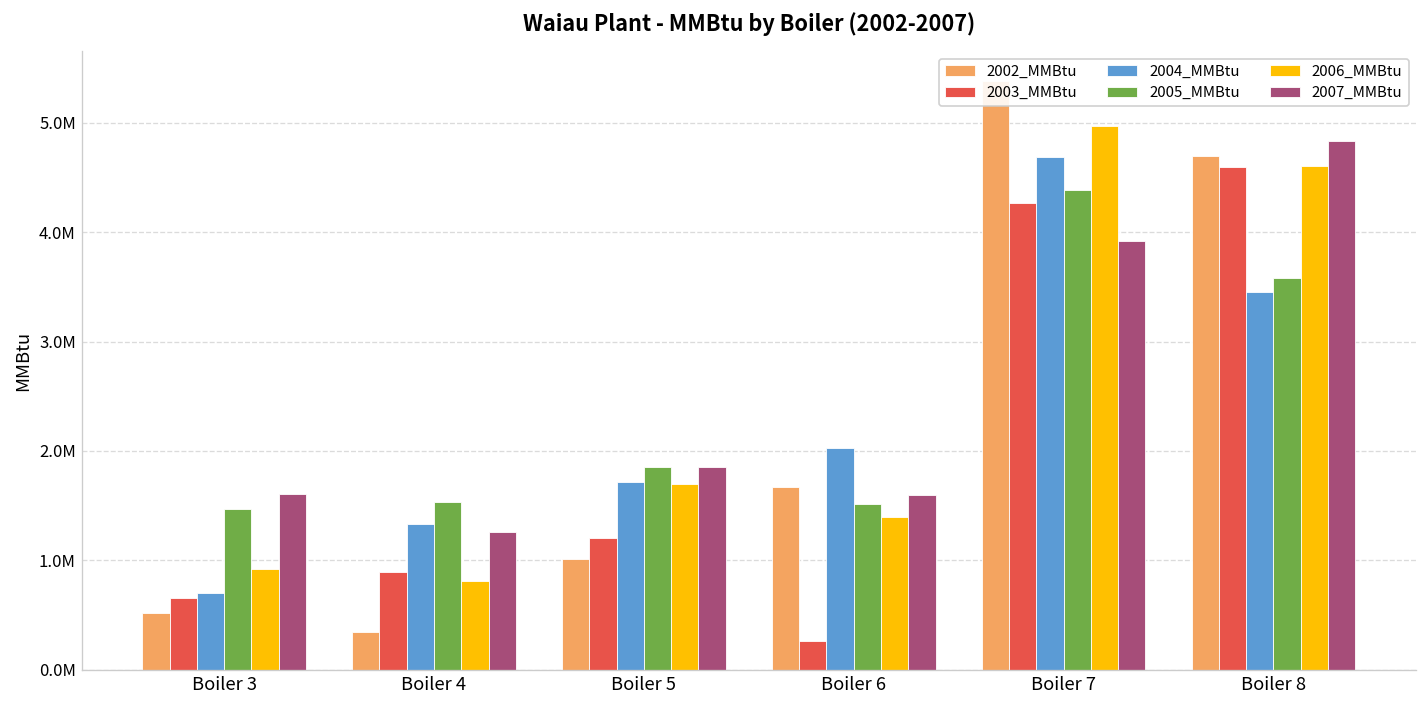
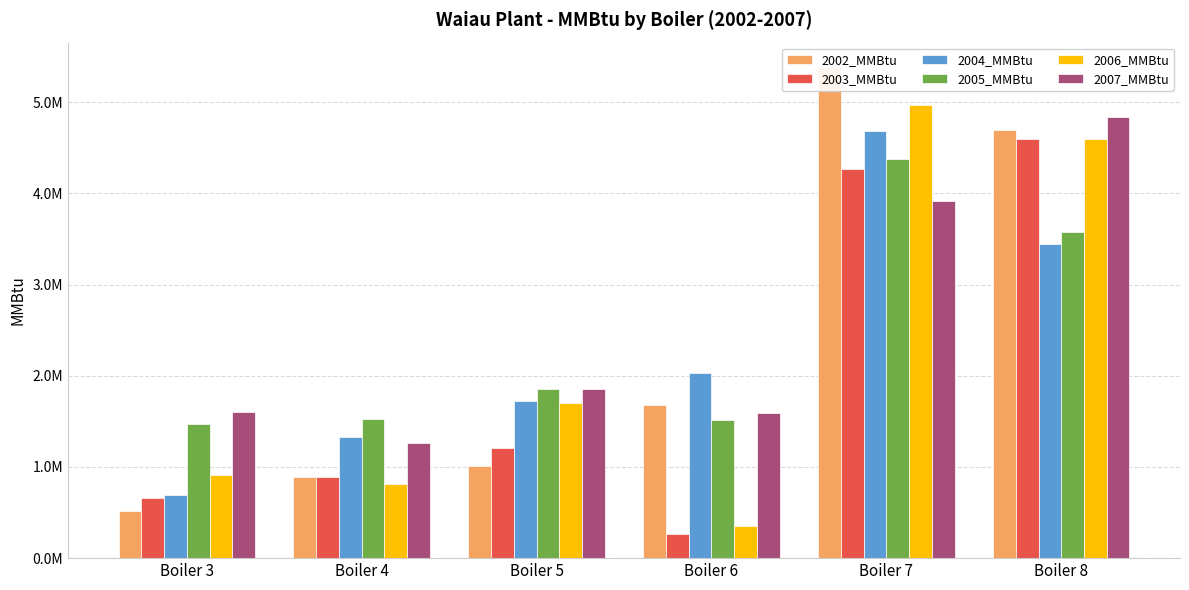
  {
    "2002_MMBtu": {
      "Boiler 3": 500000,
-     "Boiler 4": 300000,
+     "Boiler 4": 900000,
      "Boiler 5": 1000000,
      "Boiler 6": 1700000,
      "Boiler 8": 4700000
    },
    "2003_MMBtu": {
      "Boiler 3": 700000,
      "Boiler 4": 900000,
      "Boiler 5": 1200000,
      "Boiler 6": 300000,
      "Boiler 7": 4300000,
      "Boiler 8": 4600000
    },
    "2004_MMBtu": {
      "Boiler 3": 700000,
      "Boiler 4": 1300000,
      "Boiler 5": 1700000,
      "Boiler 6": 2000000,
      "Boiler 7": 4700000,
      "Boiler 8": 3500000
    },
    "2005_MMBtu": {
      "Boiler 3": 1500000,
      "Boiler 4": 1500000,
      "Boiler 5": 1900000,
      "Boiler 6": 1500000,
      "Boiler 7": 4400000,
      "Boiler 8": 3600000
    },
    "2006_MMBtu": {
      "Boiler 3": 900000,
      "Boiler 4": 800000,
      "Boiler 5": 1700000,
-     "Boiler 6": 1400000,
+     "Boiler 6": 400000,
      "Boiler 7": 5000000,
      "Boiler 8": 4600000
    },
    "2007_MMBtu": {
      "Boiler 3": 1600000,
      "Boiler 4": 1300000,
      "Boiler 5": 1900000,
      "Boiler 6": 1600000,
      "Boiler 7": 3900000,
      "Boiler 8": 4800000
    }
  }
